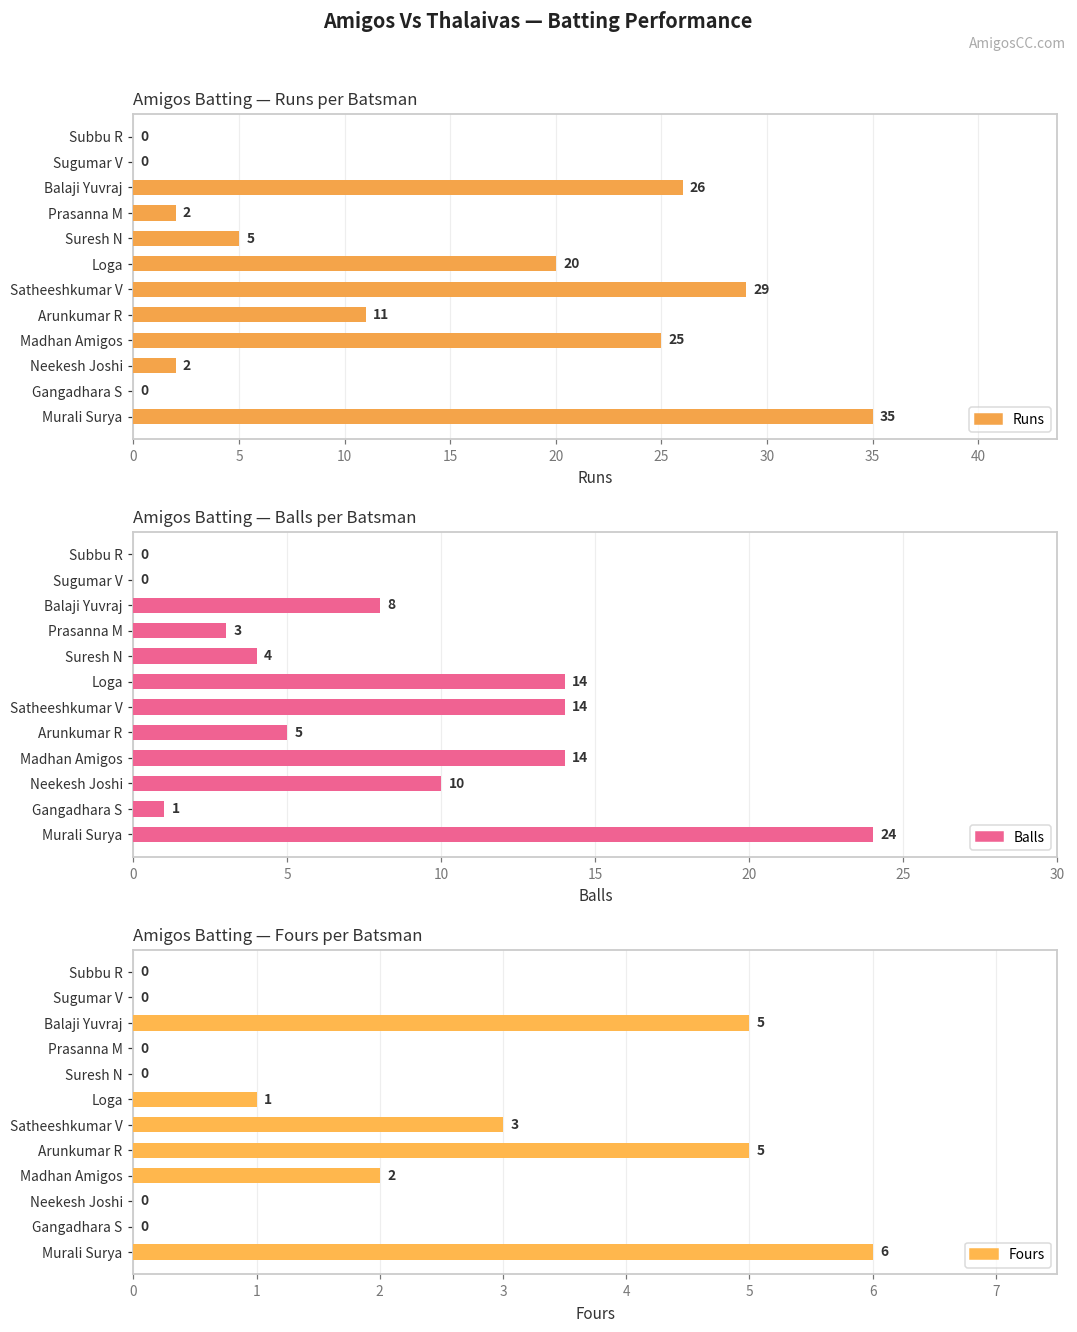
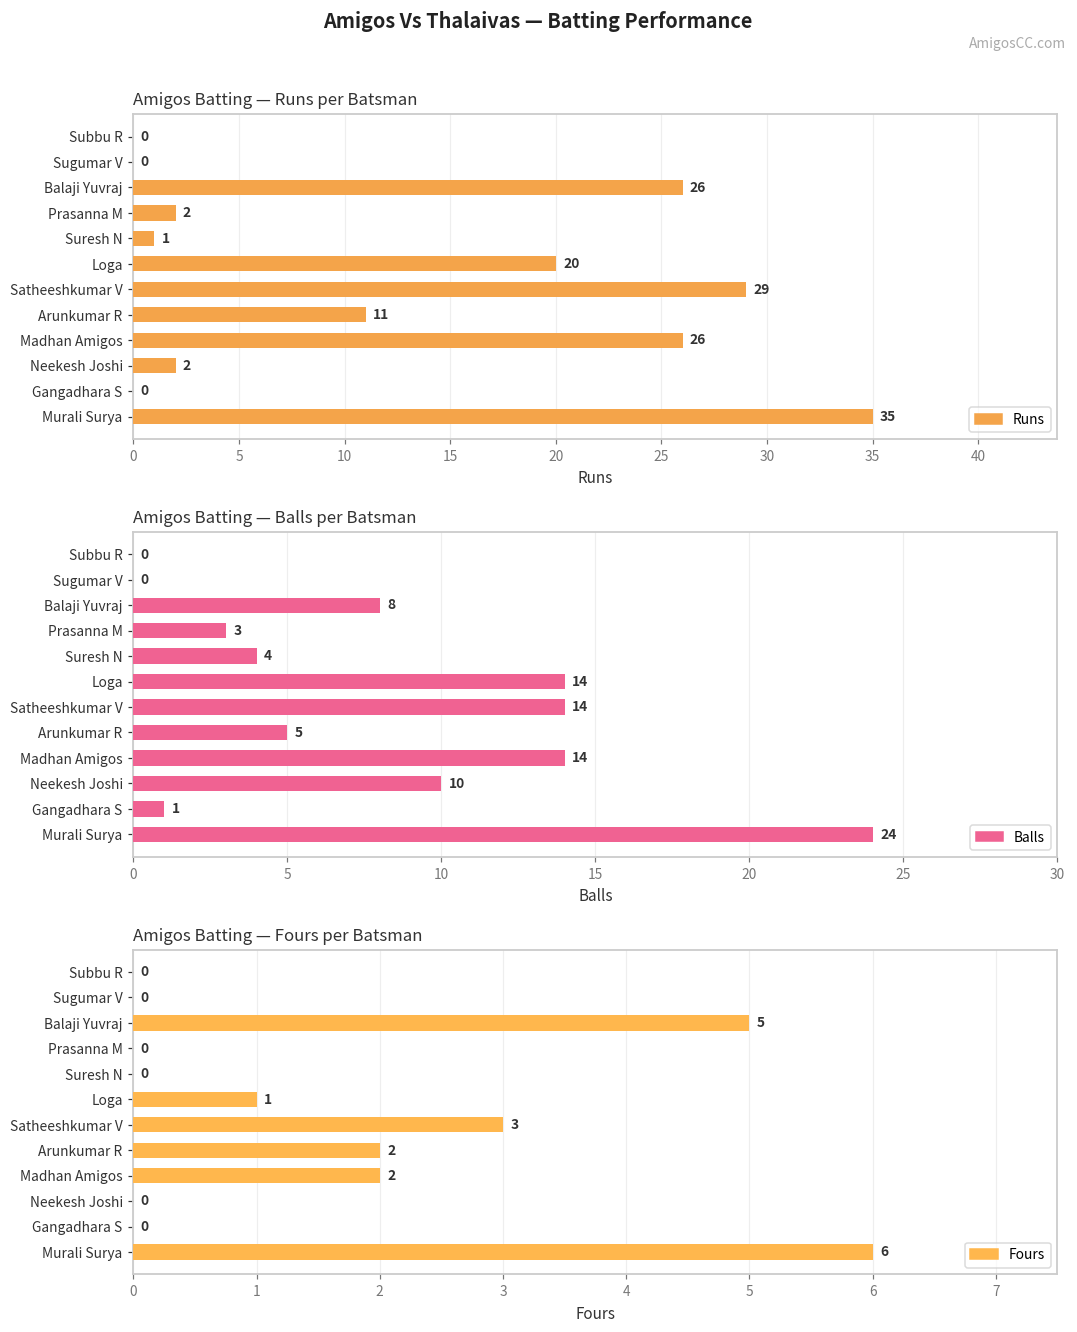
  {
    "Amigos Batting — Runs per Batsman": {
      "Subbu R": 0,
      "Sugumar V": 0,
      "Balaji Yuvraj": 26,
      "Prasanna M": 2,
-     "Suresh N": 5,
+     "Suresh N": 1,
      "Loga": 20,
      "Satheeshkumar V": 29,
      "Arunkumar R": 11,
-     "Madhan Amigos": 25,
+     "Madhan Amigos": 26,
      "Neekesh Joshi": 2,
      "Gangadhara S": 0,
      "Murali Surya": 35
    },
    "Amigos Batting — Balls per Batsman": {
      "Subbu R": 0,
      "Sugumar V": 0,
      "Balaji Yuvraj": 8,
      "Prasanna M": 3,
      "Suresh N": 4,
      "Loga": 14,
      "Satheeshkumar V": 14,
      "Arunkumar R": 5,
      "Madhan Amigos": 14,
      "Neekesh Joshi": 10,
      "Gangadhara S": 1,
      "Murali Surya": 24
    },
    "Amigos Batting — Fours per Batsman": {
      "Subbu R": 0,
      "Sugumar V": 0,
      "Balaji Yuvraj": 5,
      "Prasanna M": 0,
      "Suresh N": 0,
      "Loga": 1,
      "Satheeshkumar V": 3,
-     "Arunkumar R": 5,
+     "Arunkumar R": 2,
      "Madhan Amigos": 2,
      "Neekesh Joshi": 0,
      "Gangadhara S": 0,
      "Murali Surya": 6
    }
  }
